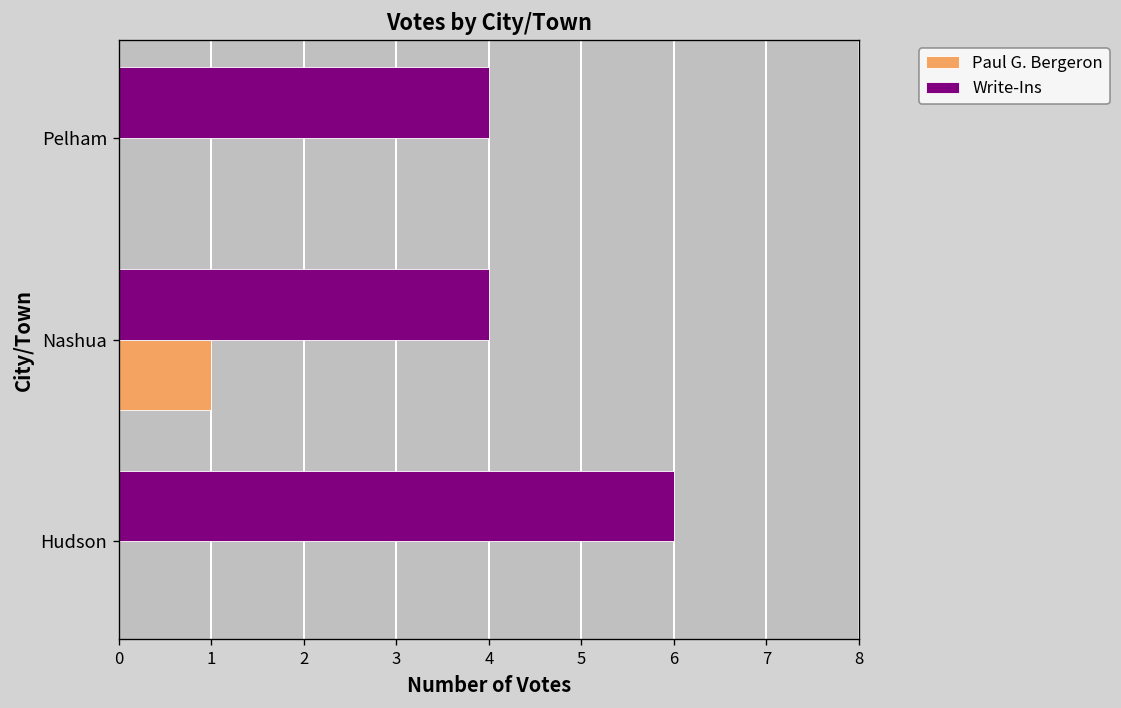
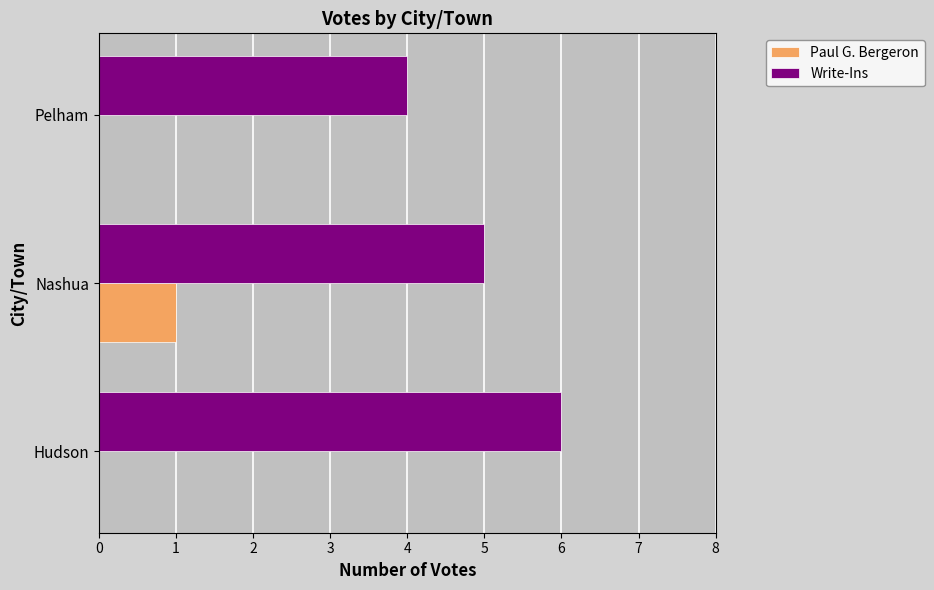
  {
    "Paul G. Bergeron": {
      "Pelham": 0,
      "Nashua": 1,
      "Hudson": 0
    },
    "Write-Ins": {
      "Pelham": 4,
-     "Nashua": 4,
+     "Nashua": 5,
      "Hudson": 6
    }
  }
